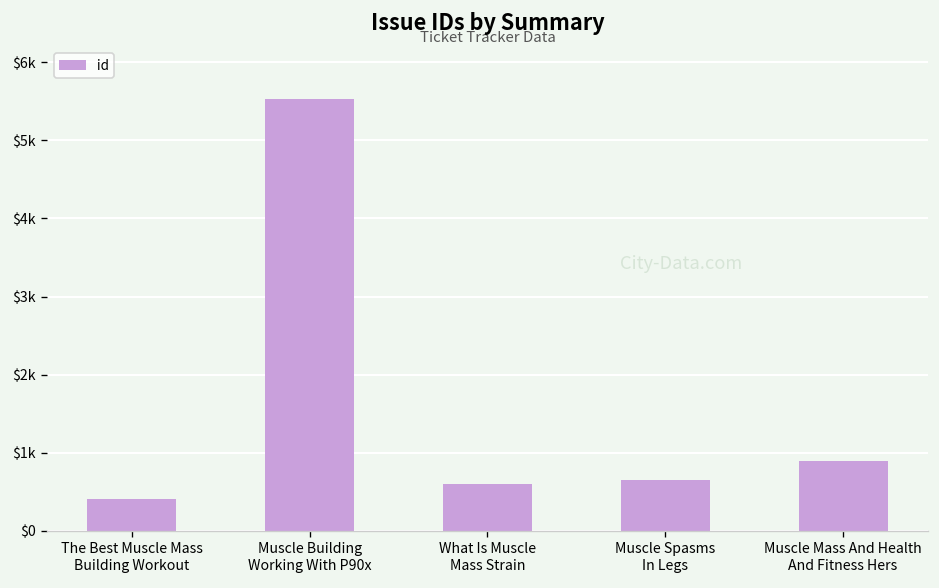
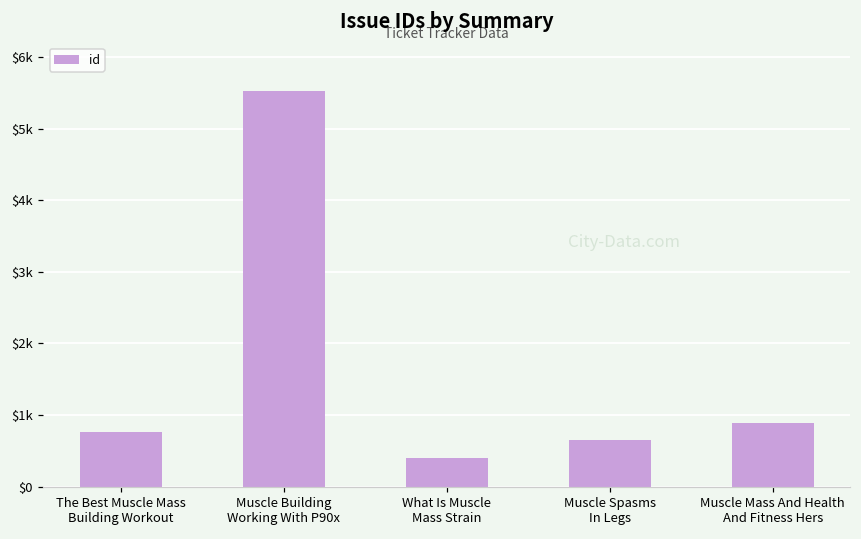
  {
-   "The Best Muscle Mass Building Workout": "$400",
+   "The Best Muscle Mass Building Workout": "$800",
    "Muscle Building Working With P90x": "$5500",
-   "What Is Muscle Mass Strain": "$600",
+   "What Is Muscle Mass Strain": "$400",
    "Muscle Spasms In Legs": "$600",
    "Muscle Mass And Health And Fitness Hers": "$900"
  }
